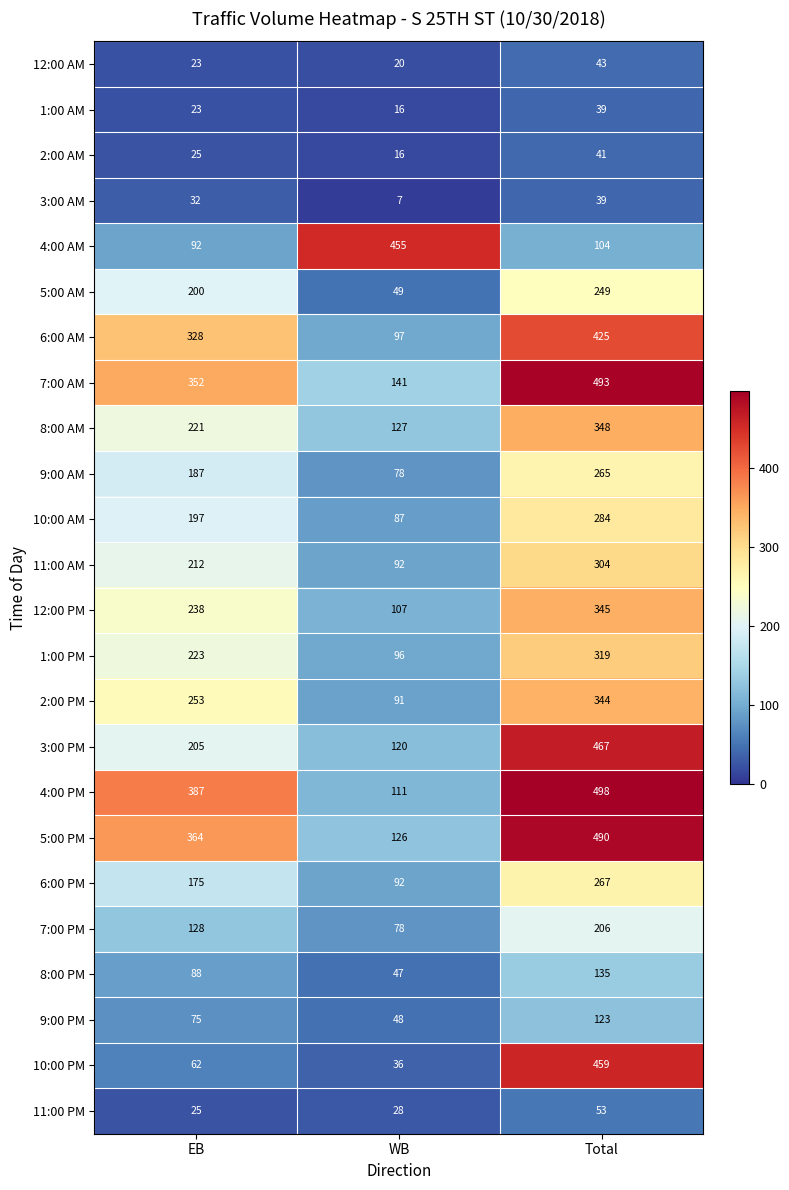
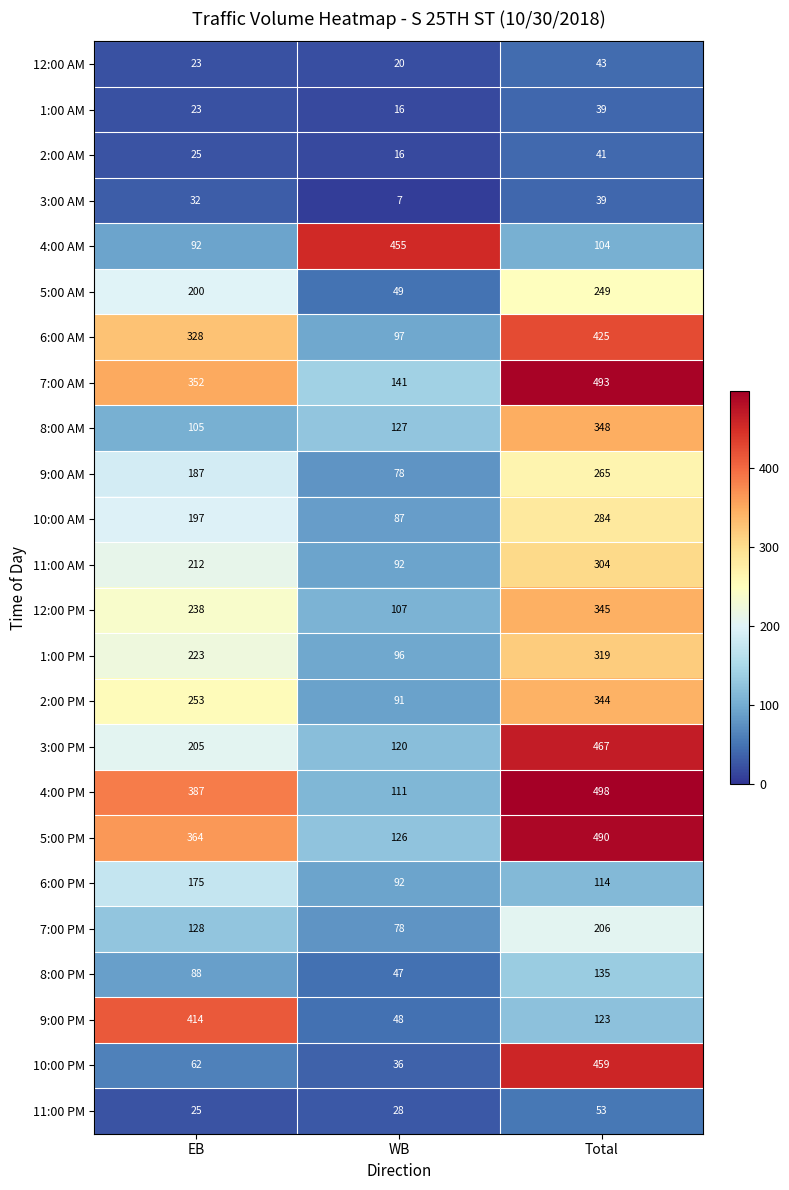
  {
    "12:00 AM": {
      "EB": 23,
      "WB": 20,
      "Total": 43
    },
    "1:00 AM": {
      "EB": 23,
      "WB": 16,
      "Total": 39
    },
    "2:00 AM": {
      "EB": 25,
      "WB": 16,
      "Total": 41
    },
    "3:00 AM": {
      "EB": 32,
      "WB": 7,
      "Total": 39
    },
    "4:00 AM": {
      "EB": 92,
      "WB": 455,
      "Total": 104
    },
    "5:00 AM": {
      "EB": 200,
      "WB": 49,
      "Total": 249
    },
    "6:00 AM": {
      "EB": 328,
      "WB": 97,
      "Total": 425
    },
    "7:00 AM": {
      "EB": 352,
      "WB": 141,
      "Total": 493
    },
    "8:00 AM": {
-     "EB": 221,
+     "EB": 105,
      "WB": 127,
      "Total": 348
    },
    "9:00 AM": {
      "EB": 187,
      "WB": 78,
      "Total": 265
    },
    "10:00 AM": {
      "EB": 197,
      "WB": 87,
      "Total": 284
    },
    "11:00 AM": {
      "EB": 212,
      "WB": 92,
      "Total": 304
    },
    "12:00 PM": {
      "EB": 238,
      "WB": 107,
      "Total": 345
    },
    "1:00 PM": {
      "EB": 223,
      "WB": 96,
      "Total": 319
    },
    "2:00 PM": {
      "EB": 253,
      "WB": 91,
      "Total": 344
    },
    "3:00 PM": {
      "EB": 205,
      "WB": 120,
      "Total": 467
    },
    "4:00 PM": {
      "EB": 387,
      "WB": 111,
      "Total": 498
    },
    "5:00 PM": {
      "EB": 364,
      "WB": 126,
      "Total": 490
    },
    "6:00 PM": {
      "EB": 175,
      "WB": 92,
-     "Total": 267
+     "Total": 114
    },
    "7:00 PM": {
      "EB": 128,
      "WB": 78,
      "Total": 206
    },
    "8:00 PM": {
      "EB": 88,
      "WB": 47,
      "Total": 135
    },
    "9:00 PM": {
-     "EB": 75,
+     "EB": 414,
      "WB": 48,
      "Total": 123
    },
    "10:00 PM": {
      "EB": 62,
      "WB": 36,
      "Total": 459
    },
    "11:00 PM": {
      "EB": 25,
      "WB": 28,
      "Total": 53
    }
  }
